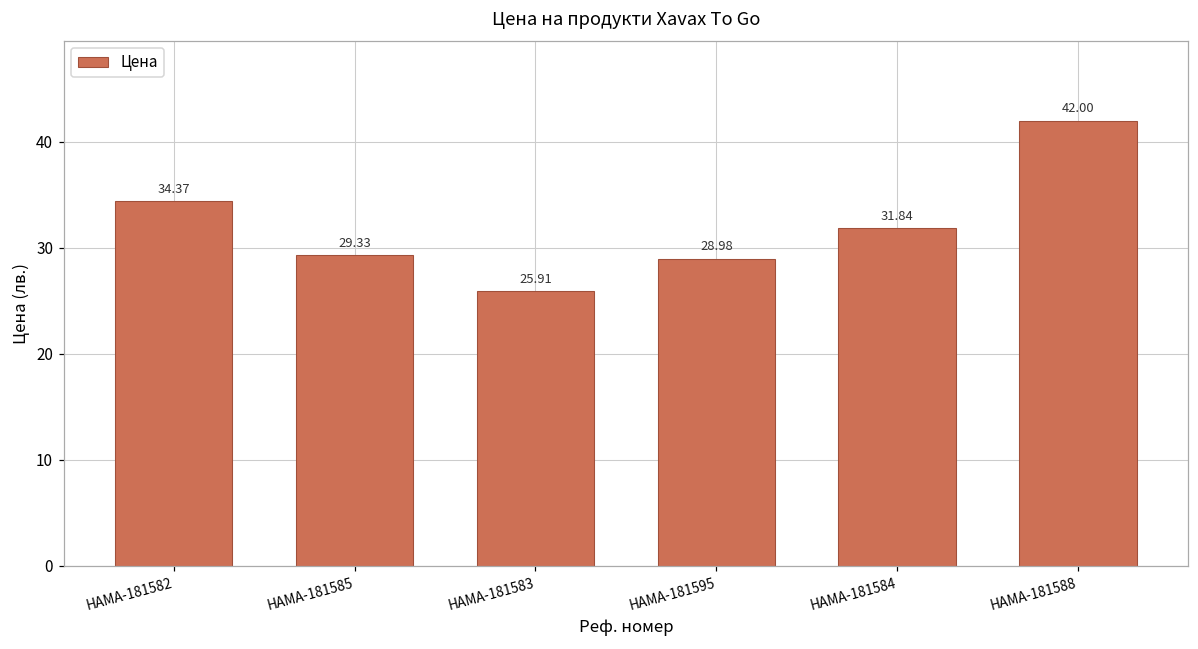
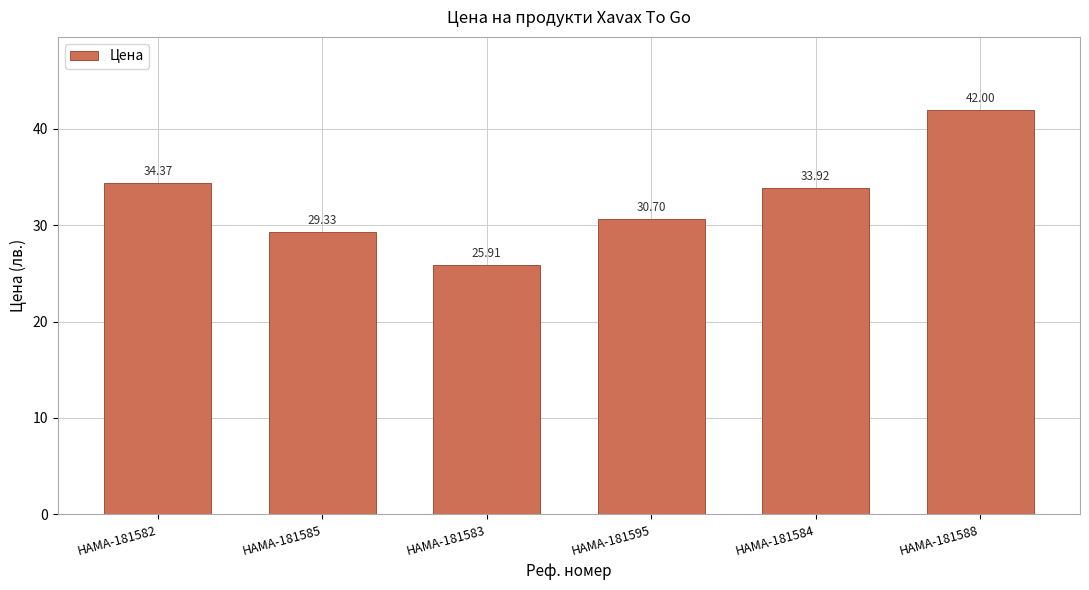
  {
    "HAMA-181582": 34.37,
    "HAMA-181585": 29.33,
    "HAMA-181583": 25.91,
-   "HAMA-181595": 28.98,
-   "HAMA-181584": 31.84,
+   "HAMA-181595": 30.70,
+   "HAMA-181584": 33.92,
    "HAMA-181588": 42.00
  }
